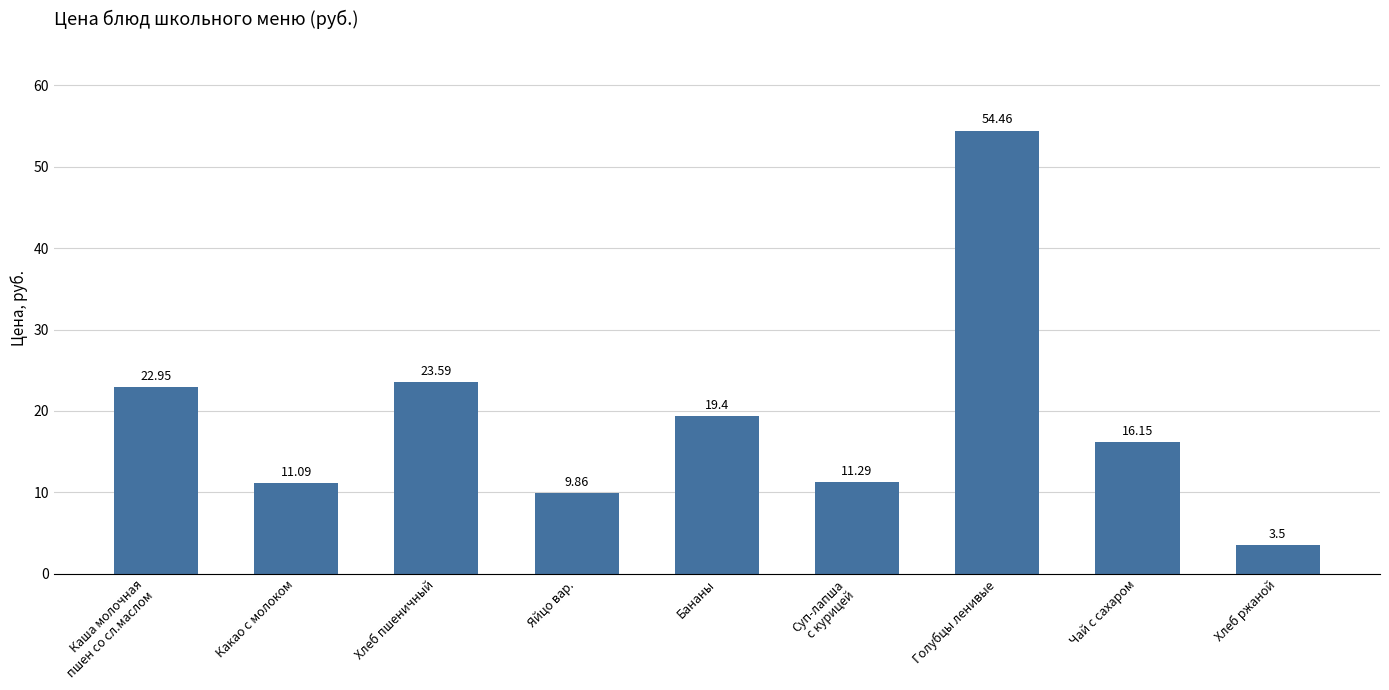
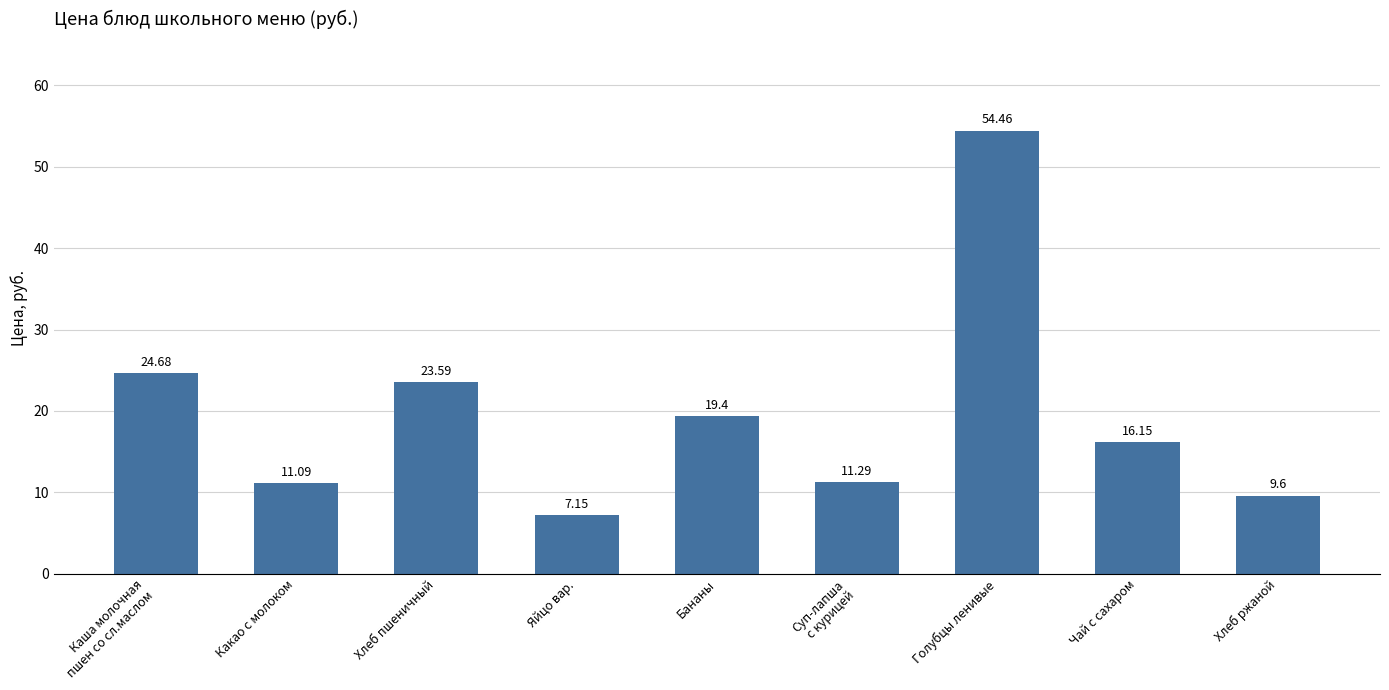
  {
-   "Каша молочная пшен со сл.маслом": 22.95,
+   "Каша молочная пшен со сл.маслом": 24.68,
    "Какао с молоком": 11.09,
    "Хлеб пшеничный": 23.59,
-   "Яйцо вар.": 9.86,
+   "Яйцо вар.": 7.15,
    "Бананы": 19.4,
    "Суп-лапша с курицей": 11.29,
    "Голубцы ленивые": 54.46,
    "Чай с сахаром": 16.15,
-   "Хлеб ржаной": 3.5
+   "Хлеб ржаной": 9.6
  }
